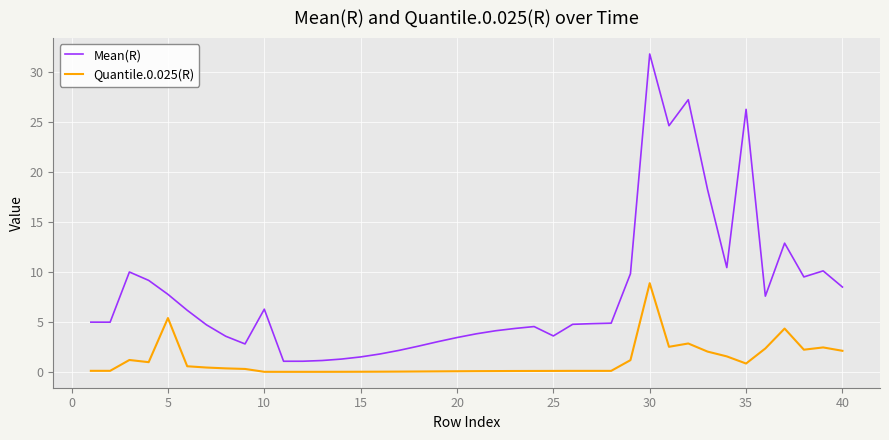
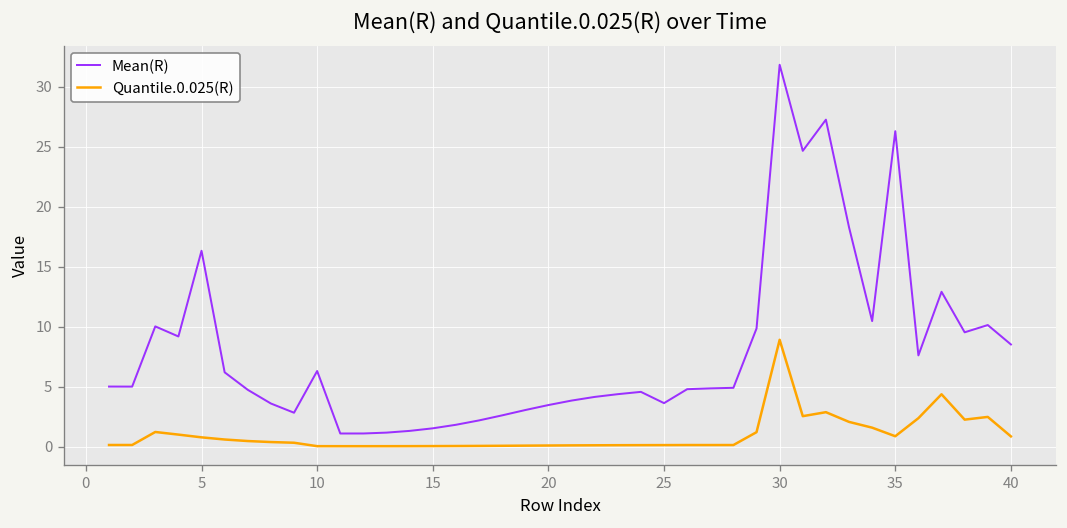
  {
    "Mean(R)": {
-     "5": 8,
+     "5": 16,
      "10": 6,
      "15": 2,
      "20": 3,
      "25": 4,
      "30": 32,
      "35": 26,
      "40": 9
    },
    "Quantile.0.025(R)": {
-     "5": 5,
+     "5": 1,
      "10": 0,
      "15": 0,
      "20": 0,
      "25": 0,
      "30": 9,
      "35": 1,
-     "40": 2
+     "40": 1
    }
  }
